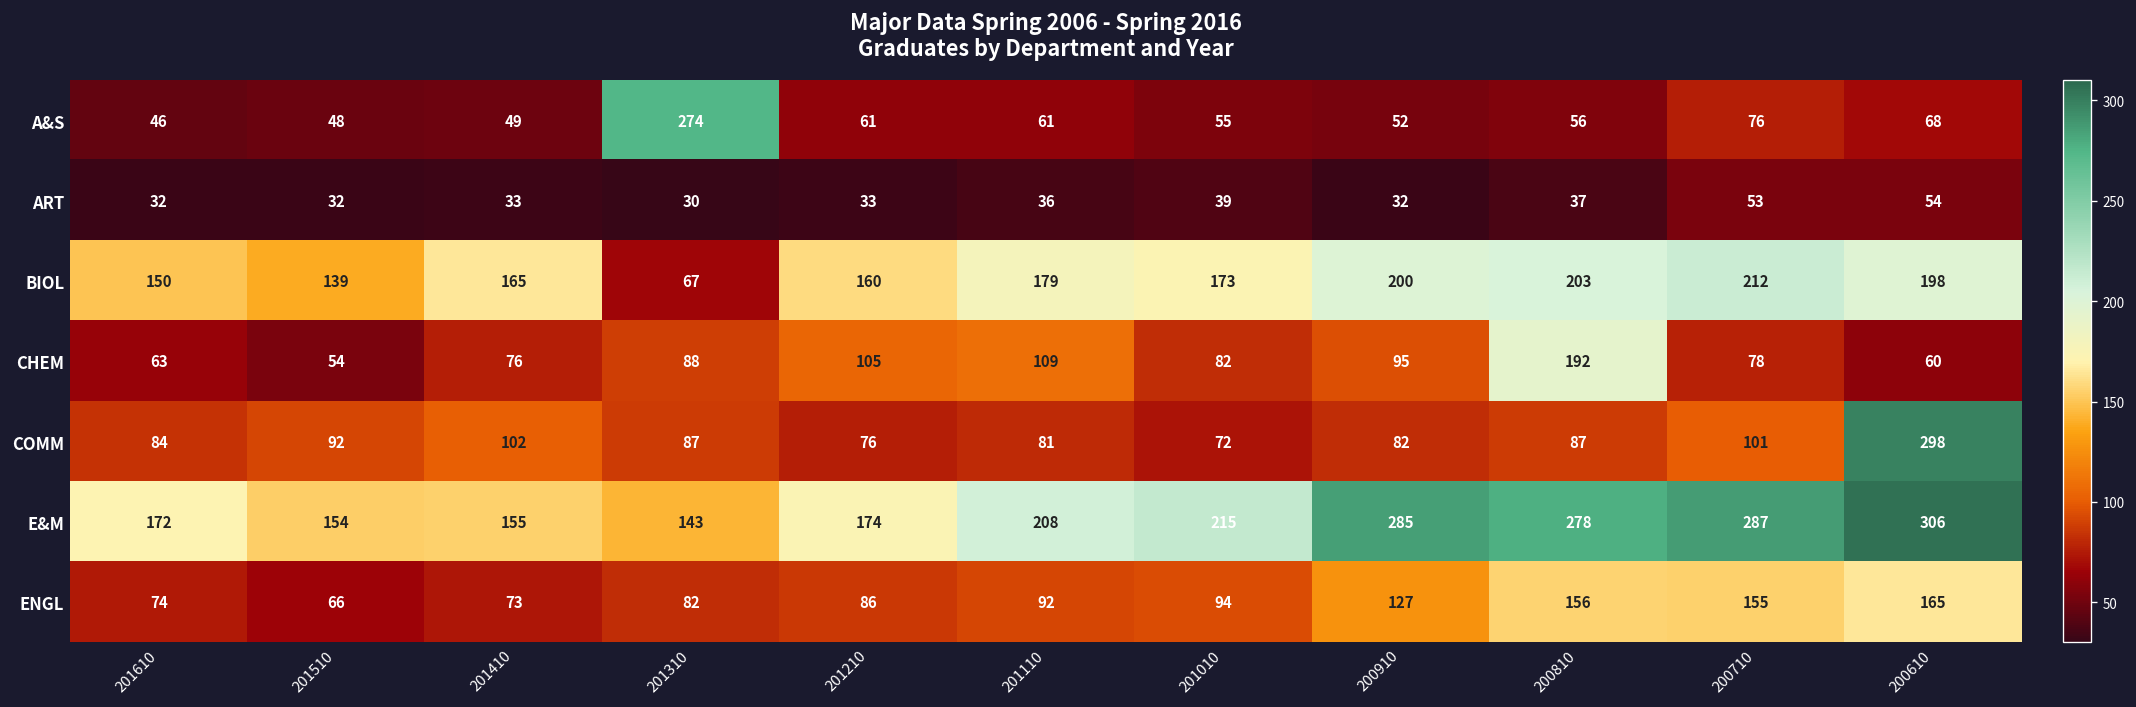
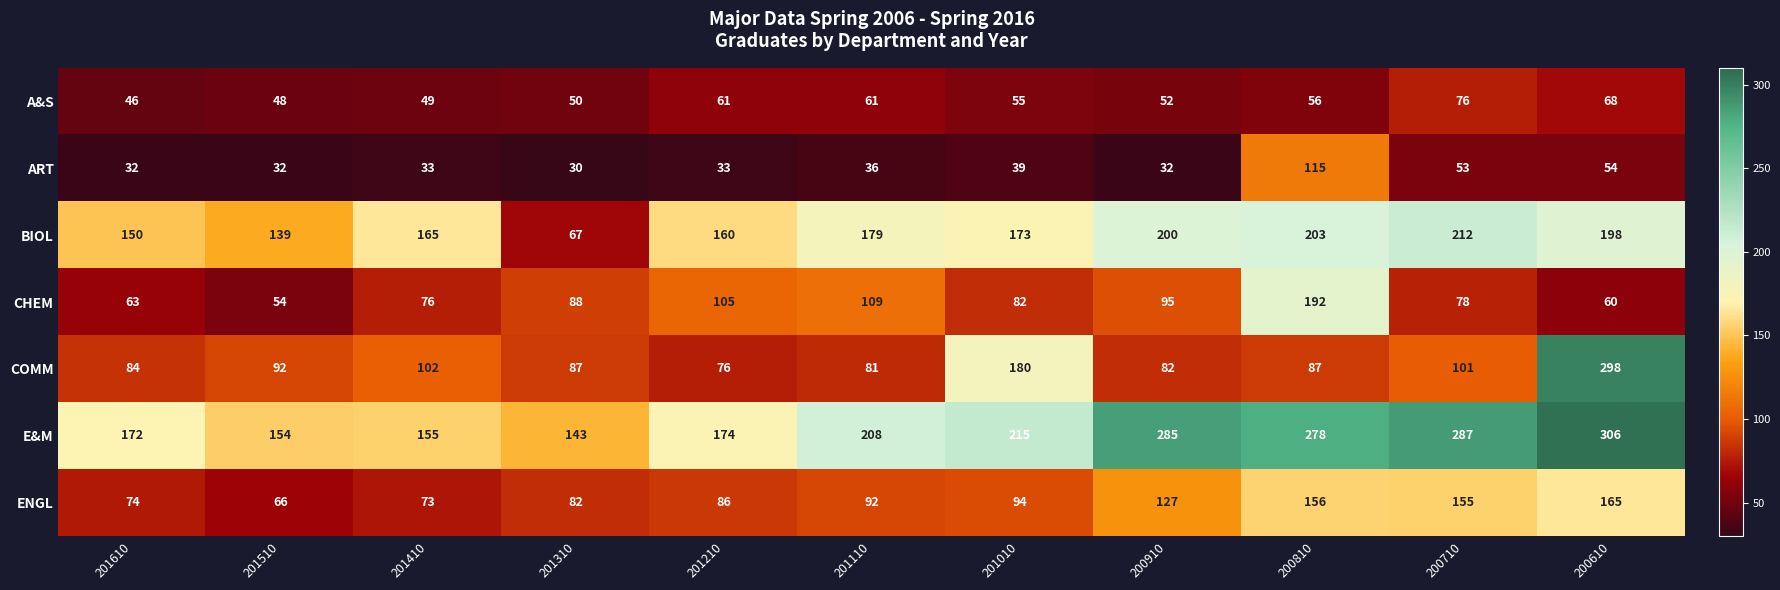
  {
    "A&S": {
      "201610": 46,
      "201510": 48,
      "201410": 49,
-     "201310": 274,
+     "201310": 50,
      "201210": 61,
      "201110": 61,
      "201010": 55,
      "200910": 52,
      "200810": 56,
      "200710": 76,
      "200610": 68
    },
    "ART": {
      "201610": 32,
      "201510": 32,
      "201410": 33,
      "201310": 30,
      "201210": 33,
      "201110": 36,
      "201010": 39,
      "200910": 32,
-     "200810": 37,
+     "200810": 115,
      "200710": 53,
      "200610": 54
    },
    "BIOL": {
      "201610": 150,
      "201510": 139,
      "201410": 165,
      "201310": 67,
      "201210": 160,
      "201110": 179,
      "201010": 173,
      "200910": 200,
      "200810": 203,
      "200710": 212,
      "200610": 198
    },
    "CHEM": {
      "201610": 63,
      "201510": 54,
      "201410": 76,
      "201310": 88,
      "201210": 105,
      "201110": 109,
      "201010": 82,
      "200910": 95,
      "200810": 192,
      "200710": 78,
      "200610": 60
    },
    "COMM": {
      "201610": 84,
      "201510": 92,
      "201410": 102,
      "201310": 87,
      "201210": 76,
      "201110": 81,
-     "201010": 72,
+     "201010": 180,
      "200910": 82,
      "200810": 87,
      "200710": 101,
      "200610": 298
    },
    "E&M": {
      "201610": 172,
      "201510": 154,
      "201410": 155,
      "201310": 143,
      "201210": 174,
      "201110": 208,
      "201010": 215,
      "200910": 285,
      "200810": 278,
      "200710": 287,
      "200610": 306
    },
    "ENGL": {
      "201610": 74,
      "201510": 66,
      "201410": 73,
      "201310": 82,
      "201210": 86,
      "201110": 92,
      "201010": 94,
      "200910": 127,
      "200810": 156,
      "200710": 155,
      "200610": 165
    }
  }
